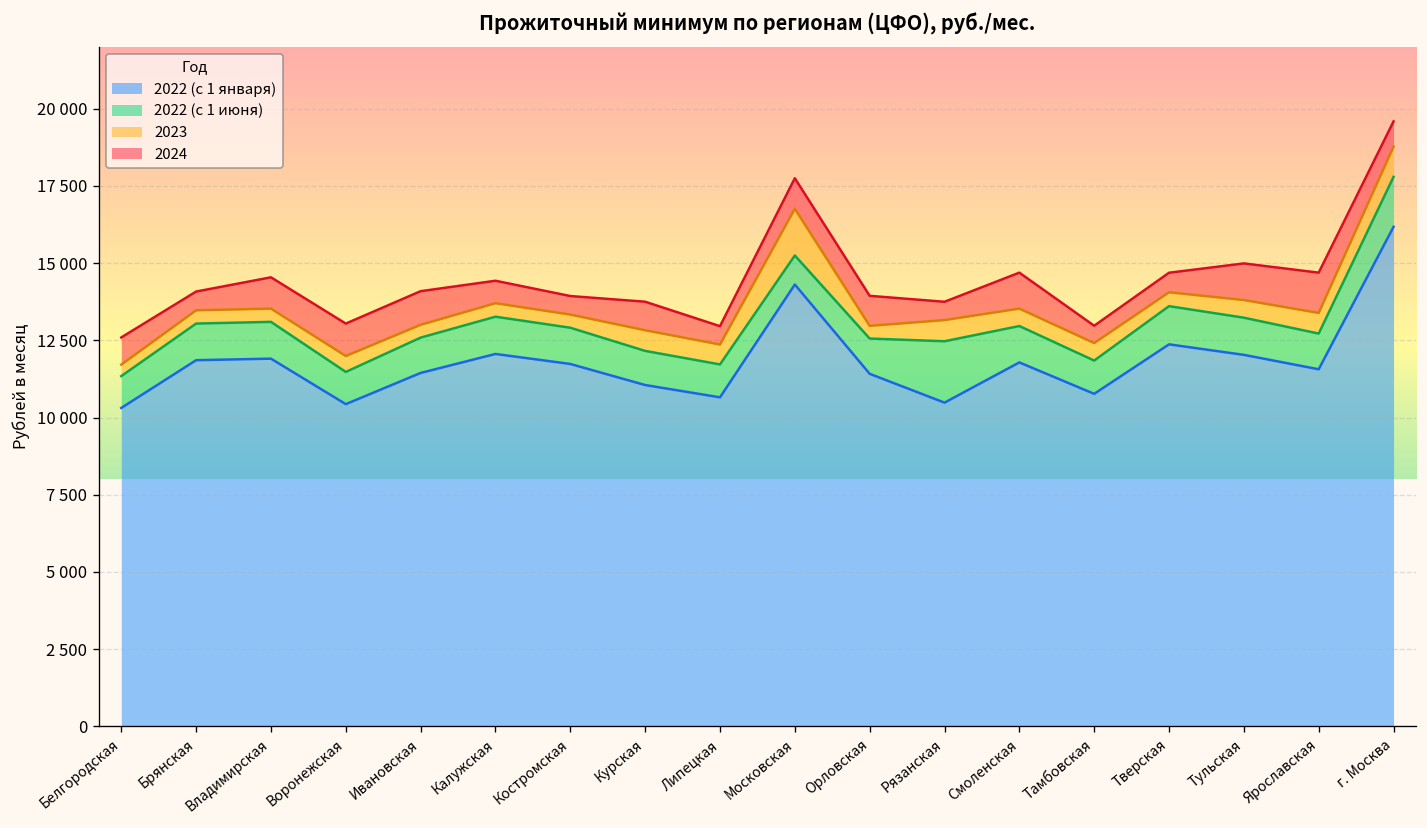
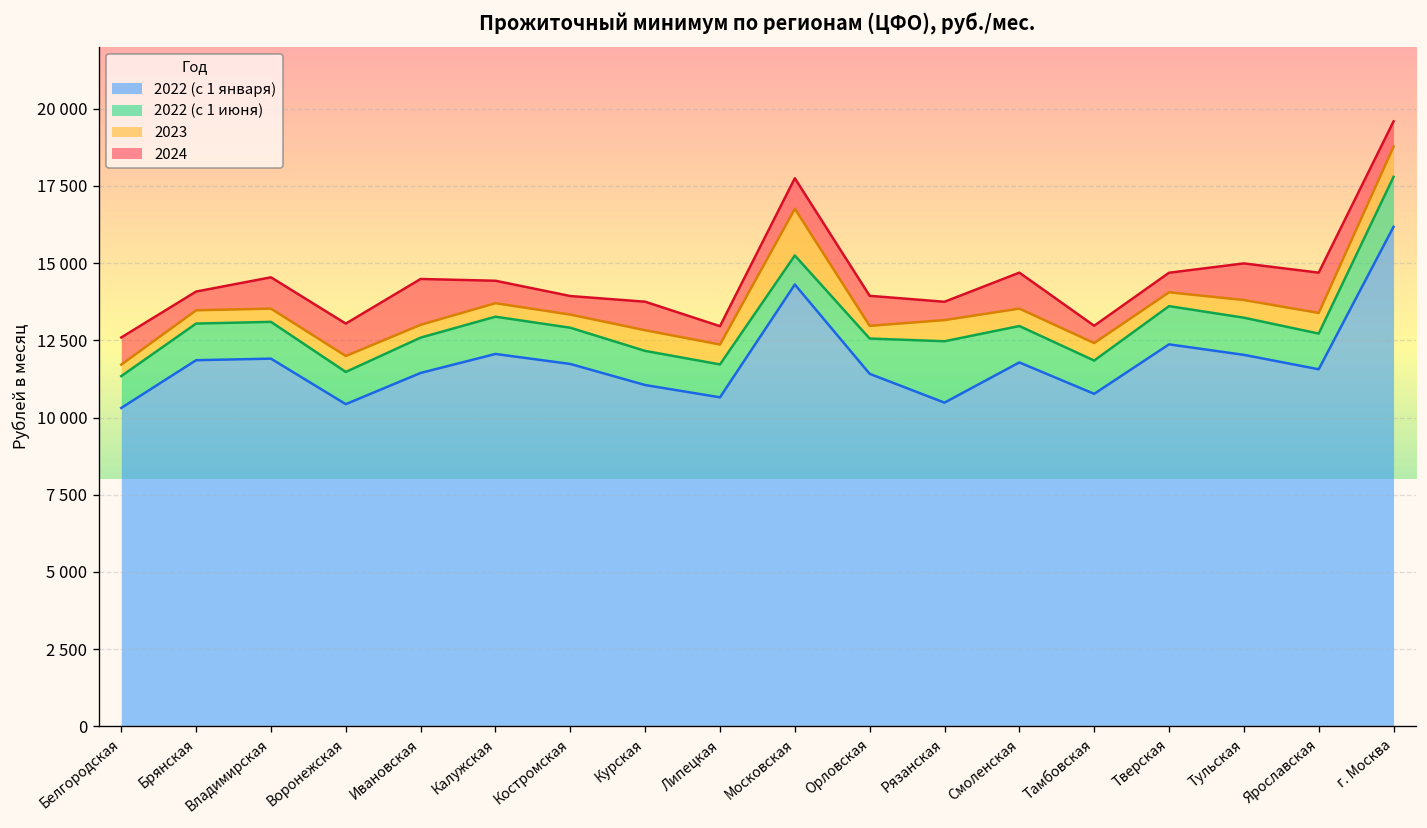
  {
    "2022 (с 1 января)": {
      "Белгородская": 10300,
      "Брянская": 11900,
      "Владимирская": 11900,
      "Воронежская": 10400,
      "Ивановская": 11400,
      "Калужская": 12100,
      "Костромская": 11700,
      "Курская": 11100,
      "Липецкая": 10700,
      "Московская": 14300,
      "Орловская": 11400,
      "Рязанская": 10500,
      "Смоленская": 11800,
      "Тамбовская": 10800,
      "Тверская": 12400,
      "Тульская": 12000,
      "Ярославская": 11600,
      "г. Москва": 16200
    },
    "2022 (с 1 июня)": {
      "Белгородская": 11300,
      "Брянская": 13000,
      "Владимирская": 13100,
      "Воронежская": 11500,
      "Ивановская": 12600,
      "Калужская": 13300,
      "Костромская": 12900,
      "Курская": 12200,
      "Липецкая": 11700,
      "Московская": 15200,
      "Орловская": 12600,
      "Рязанская": 12500,
      "Смоленская": 13000,
      "Тамбовская": 11800,
      "Тверская": 13600,
      "Тульская": 13200,
      "Ярославская": 12700,
      "г. Москва": 17800
    },
    "2023": {
      "Белгородская": 11700,
      "Брянская": 13500,
      "Владимирская": 13500,
      "Воронежская": 12000,
      "Ивановская": 13000,
      "Калужская": 13700,
      "Костромская": 13300,
      "Курская": 12800,
      "Липецкая": 12400,
      "Московская": 16800,
      "Орловская": 13000,
      "Рязанская": 13200,
      "Смоленская": 13500,
      "Тамбовская": 12400,
      "Тверская": 14100,
      "Тульская": 13800,
      "Ярославская": 13400,
      "г. Москва": 18800
    },
    "2024": {
      "Белгородская": 12600,
      "Брянская": 14100,
      "Владимирская": 14500,
      "Воронежская": 13000,
-     "Ивановская": 14100,
+     "Ивановская": 14500,
      "Калужская": 14400,
      "Костромская": 13900,
      "Курская": 13700,
      "Липецкая": 13000,
      "Московская": 17700,
      "Орловская": 13900,
      "Рязанская": 13700,
      "Смоленская": 14700,
      "Тамбовская": 13000,
      "Тверская": 14700,
      "Тульская": 15000,
      "Ярославская": 14700,
      "г. Москва": 19600
    }
  }
